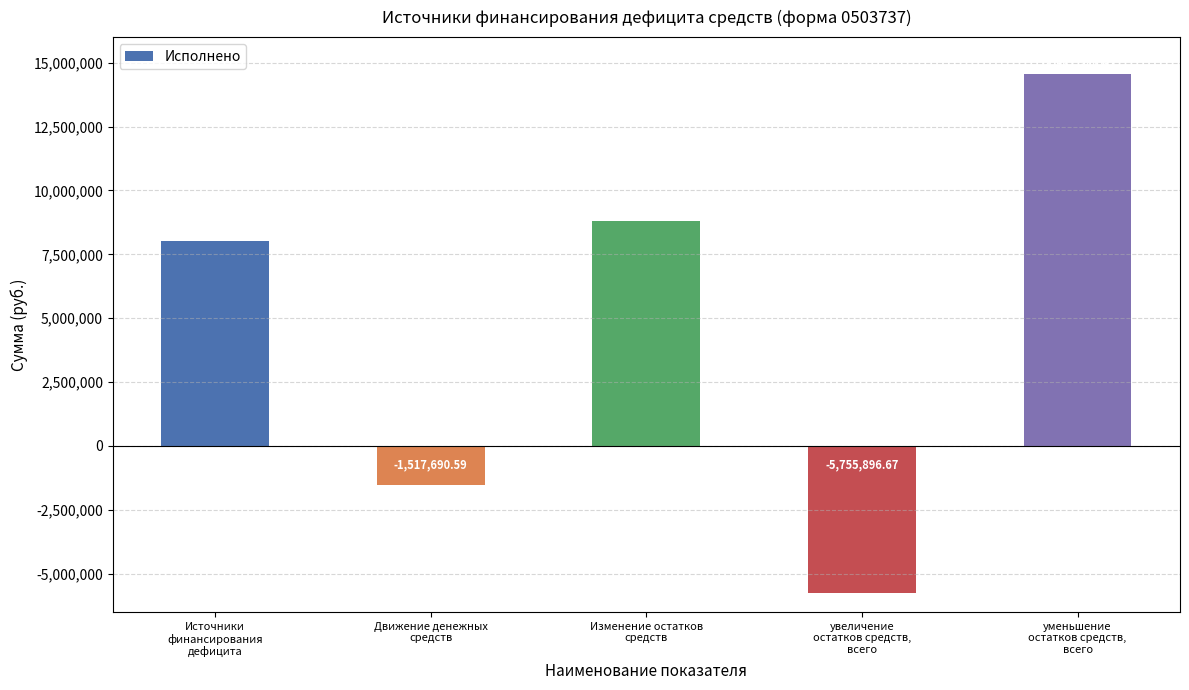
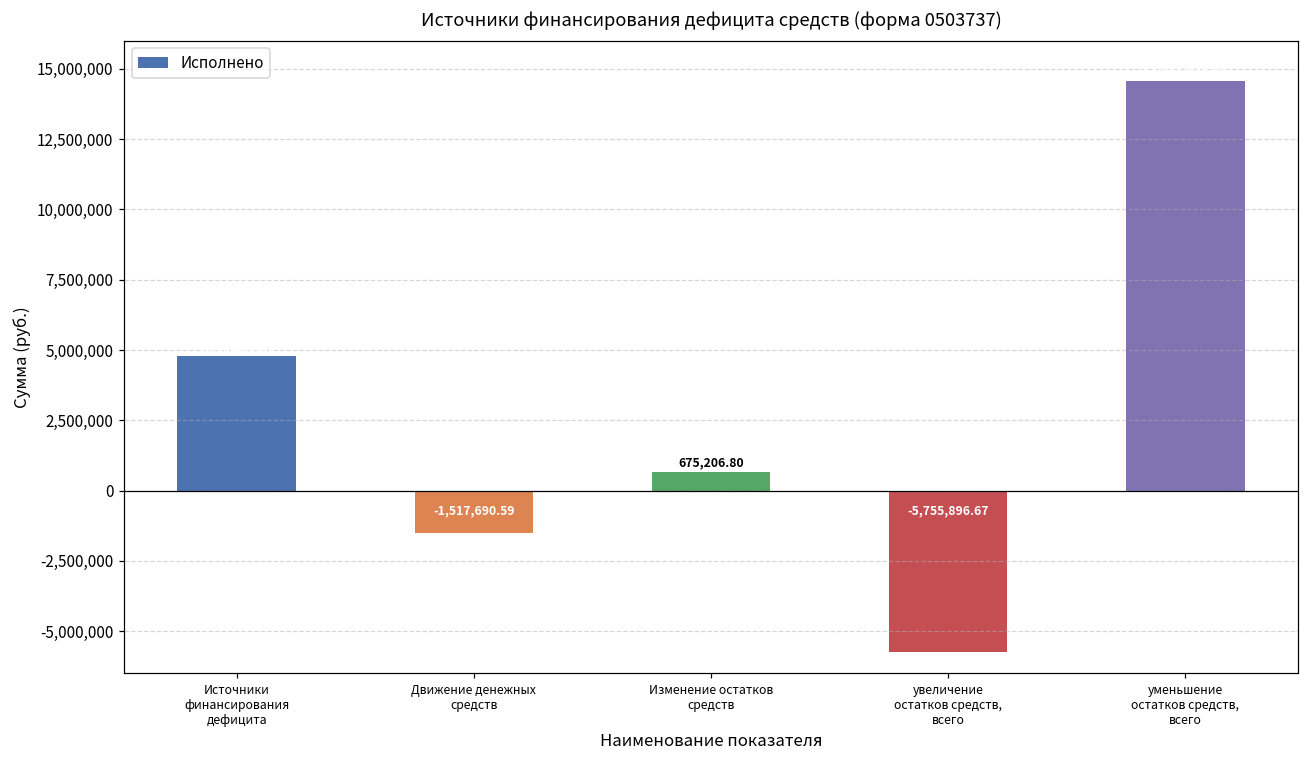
  {
-   "Источники финансирования дефицита": "8,000,000",
-   "Изменение остатков средств": "8,800,000",
+   "Источники финансирования дефицита": "4,800,000",
+   "Изменение остатков средств": "700,000",
    "уменьшение остатков средств, всего": "14,600,000"
  }
